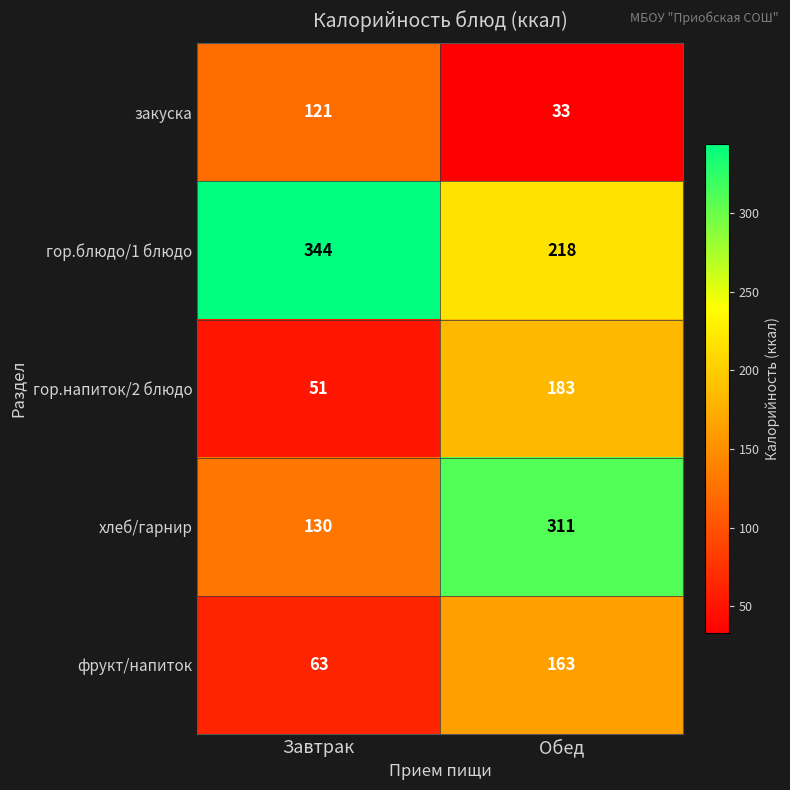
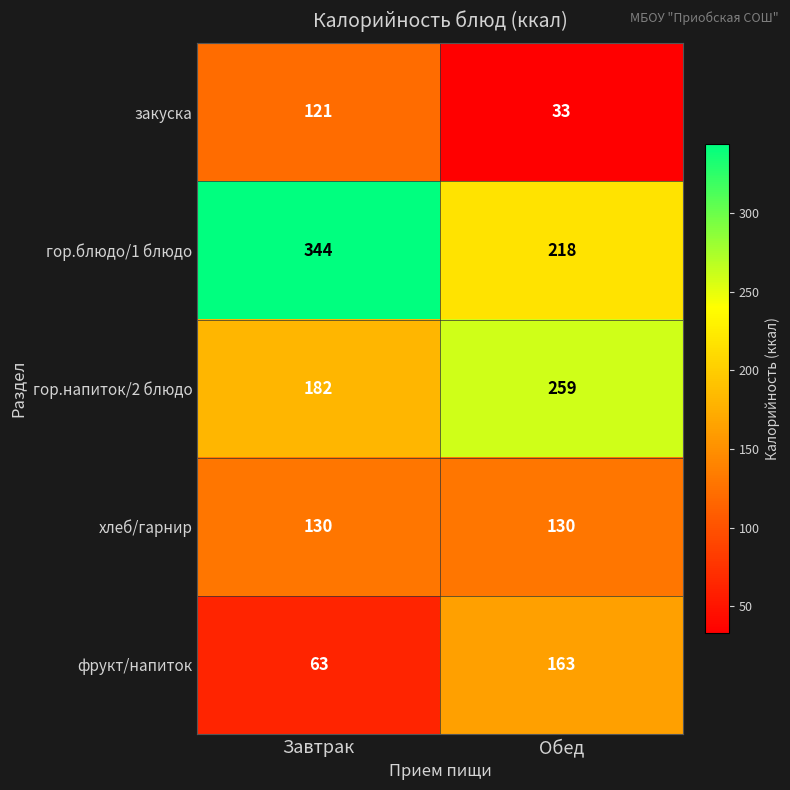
  {
    "закуска": {
      "Завтрак": 121,
      "Обед": 33
    },
    "гор.блюдо/1 блюдо": {
      "Завтрак": 344,
      "Обед": 218
    },
    "гор.напиток/2 блюдо": {
-     "Завтрак": 51,
-     "Обед": 183
+     "Завтрак": 182,
+     "Обед": 259
    },
    "хлеб/гарнир": {
      "Завтрак": 130,
-     "Обед": 311
+     "Обед": 130
    },
    "фрукт/напиток": {
      "Завтрак": 63,
      "Обед": 163
    }
  }
